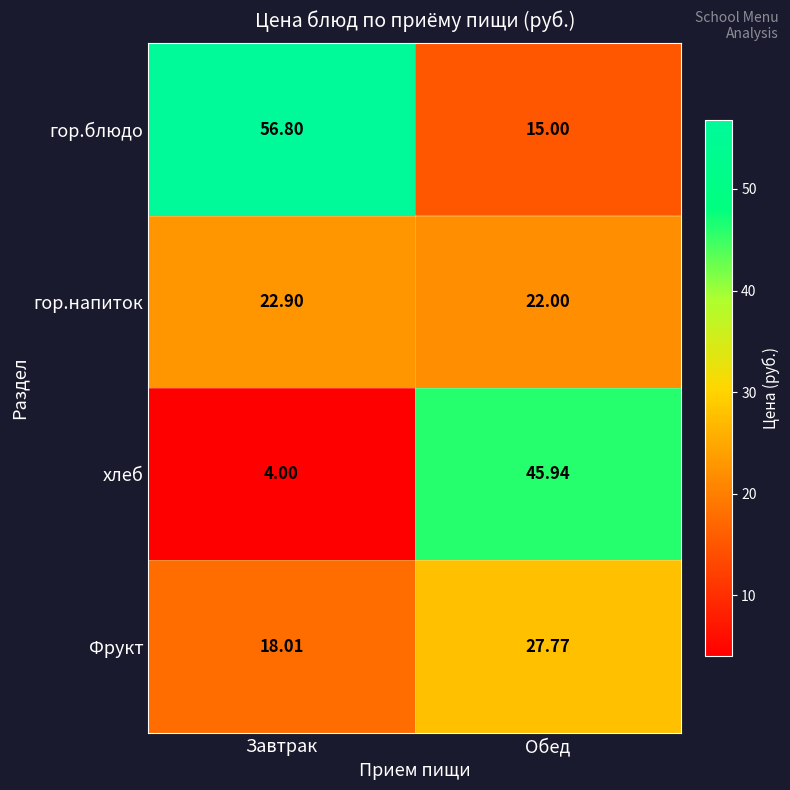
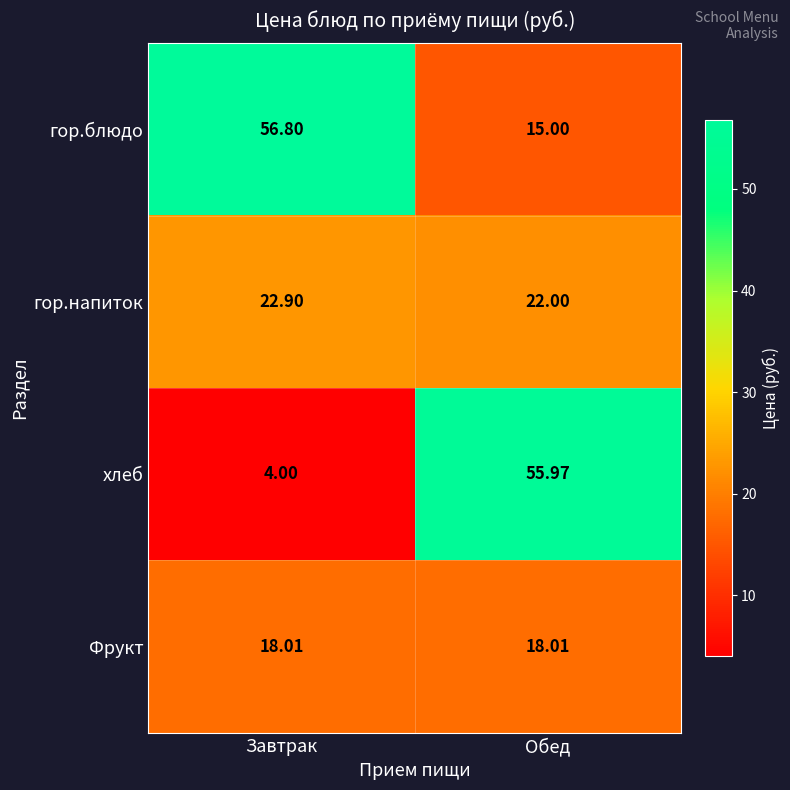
  {
    "гор.блюдо": {
      "Завтрак": 56.80,
      "Обед": 15.00
    },
    "гор.напиток": {
      "Завтрак": 22.90,
      "Обед": 22.00
    },
    "хлеб": {
      "Завтрак": 4.00,
-     "Обед": 45.94
+     "Обед": 55.97
    },
    "Фрукт": {
      "Завтрак": 18.01,
-     "Обед": 27.77
+     "Обед": 18.01
    }
  }
